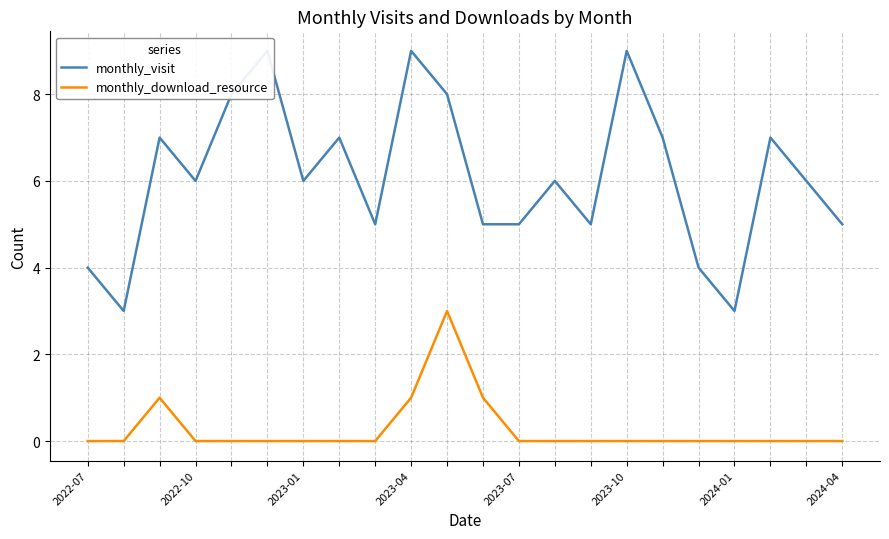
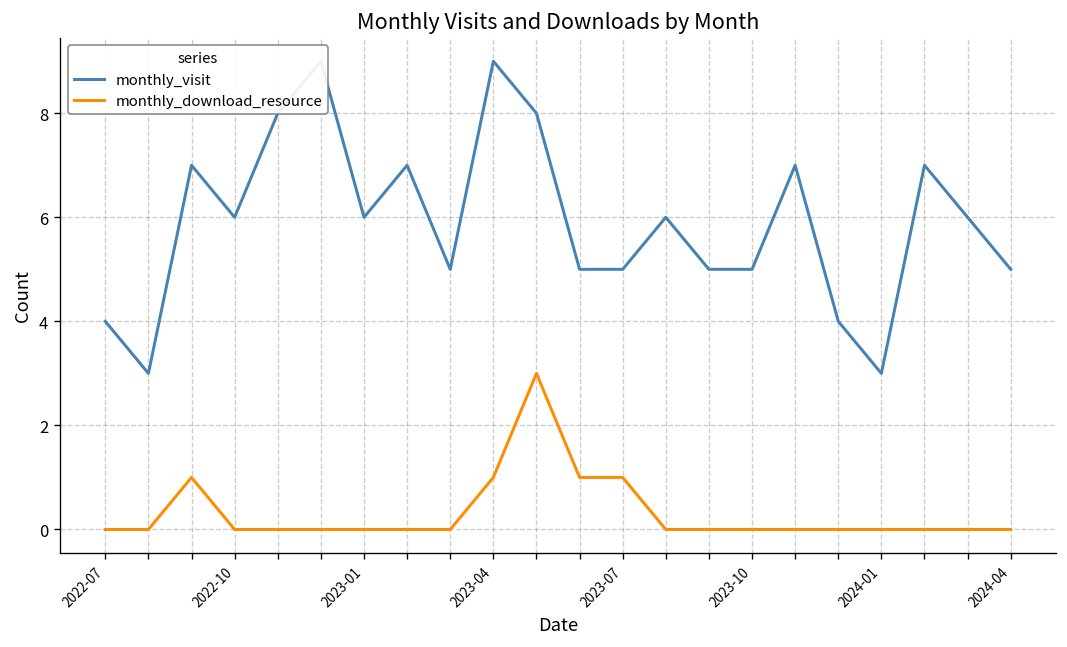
  {
    "monthly_visit": {
      "2022-07": 4,
      "2022-10": 6,
      "2023-01": 6,
      "2023-04": 9,
      "2023-07": 5,
-     "2023-10": 9,
+     "2023-10": 5,
      "2024-01": 3,
      "2024-04": 5
    },
    "monthly_download_resource": {
      "2022-07": 0,
      "2022-10": 0,
      "2023-01": 0,
      "2023-04": 1,
-     "2023-07": 0,
+     "2023-07": 1,
      "2023-10": 0,
      "2024-01": 0,
      "2024-04": 0
    }
  }
